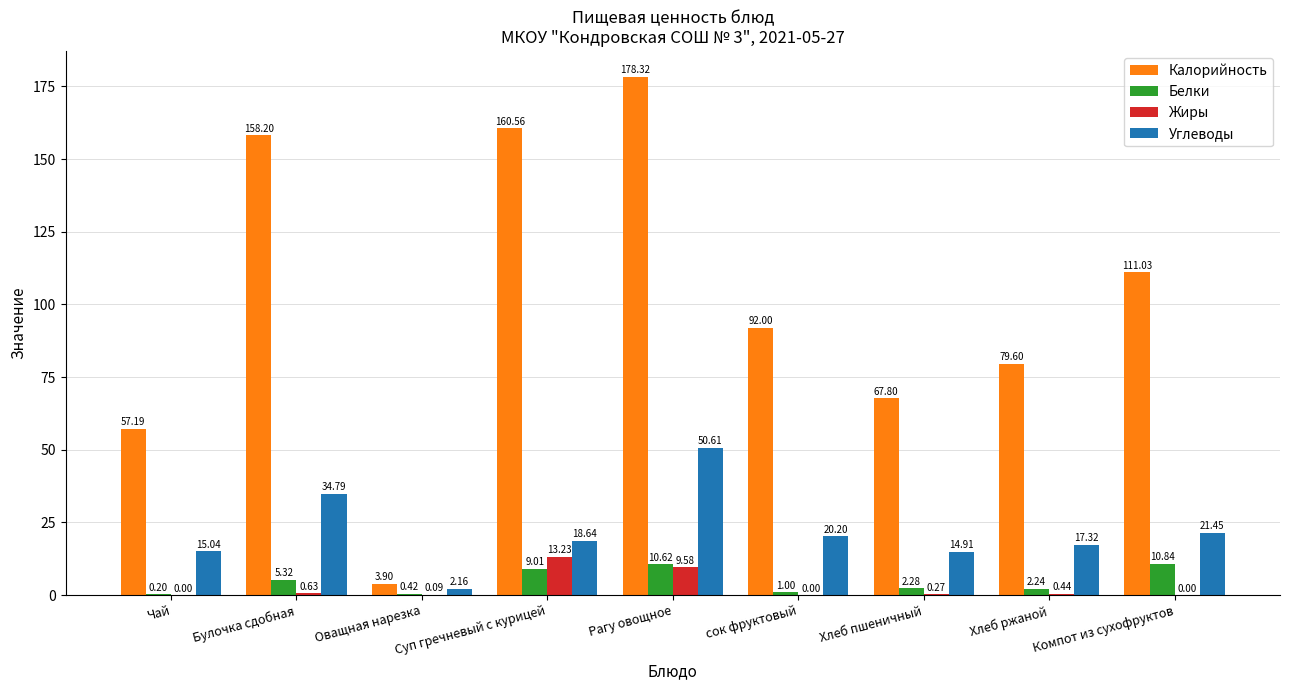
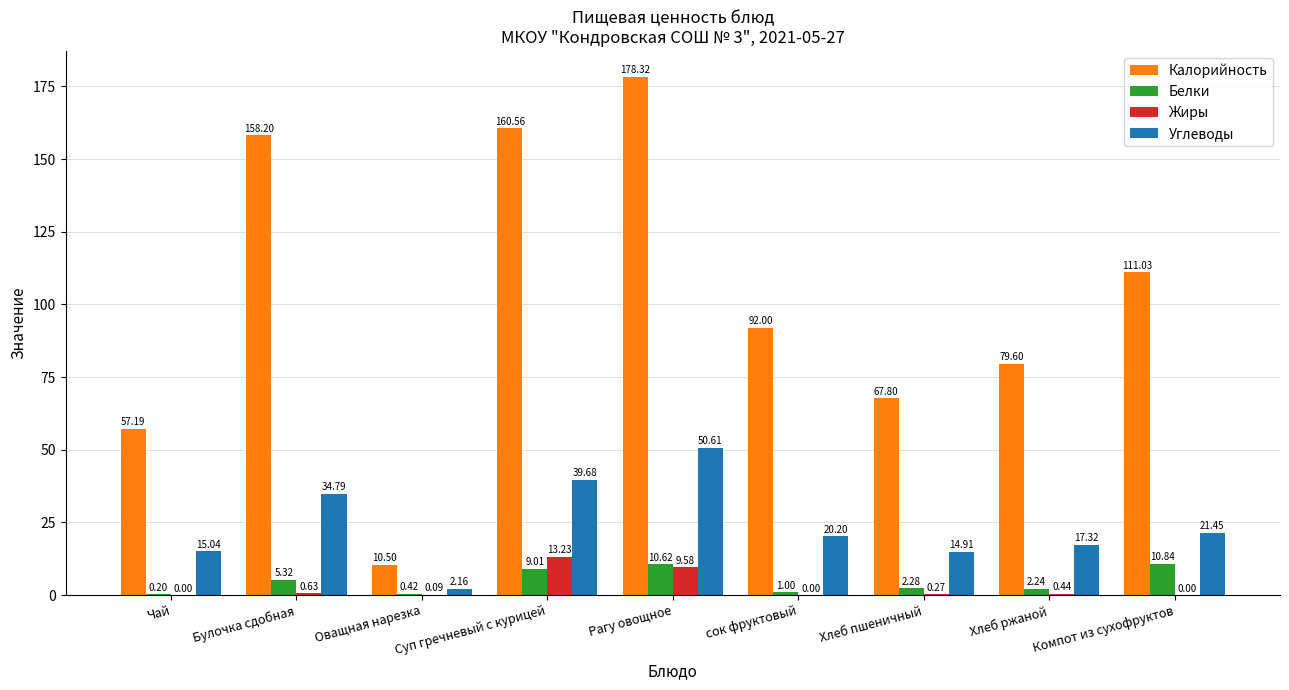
  {
    "Калорийность": {
      "Чай": 57.19,
      "Булочка сдобная": 158.20,
-     "Оващная нарезка": 3.90,
+     "Оващная нарезка": 10.50,
      "Суп гречневый с курицей": 160.56,
      "Рагу овощное": 178.32,
      "сок фруктовый": 92.00,
      "Хлеб пшеничный": 67.80,
      "Хлеб ржаной": 79.60,
      "Компот из сухофруктов": 111.03
    },
    "Белки": {
      "Чай": 0.20,
      "Булочка сдобная": 5.32,
      "Оващная нарезка": 0.42,
      "Суп гречневый с курицей": 9.01,
      "Рагу овощное": 10.62,
      "сок фруктовый": 1.00,
      "Хлеб пшеничный": 2.28,
      "Хлеб ржаной": 2.24,
      "Компот из сухофруктов": 10.84
    },
    "Жиры": {
      "Чай": 0.00,
      "Булочка сдобная": 0.63,
      "Оващная нарезка": 0.09,
      "Суп гречневый с курицей": 13.23,
      "Рагу овощное": 9.58,
      "сок фруктовый": 0.00,
      "Хлеб пшеничный": 0.27,
      "Хлеб ржаной": 0.44,
      "Компот из сухофруктов": 0.00
    },
    "Углеводы": {
      "Чай": 15.04,
      "Булочка сдобная": 34.79,
      "Оващная нарезка": 2.16,
-     "Суп гречневый с курицей": 18.64,
+     "Суп гречневый с курицей": 39.68,
      "Рагу овощное": 50.61,
      "сок фруктовый": 20.20,
      "Хлеб пшеничный": 14.91,
      "Хлеб ржаной": 17.32,
      "Компот из сухофруктов": 21.45
    }
  }
